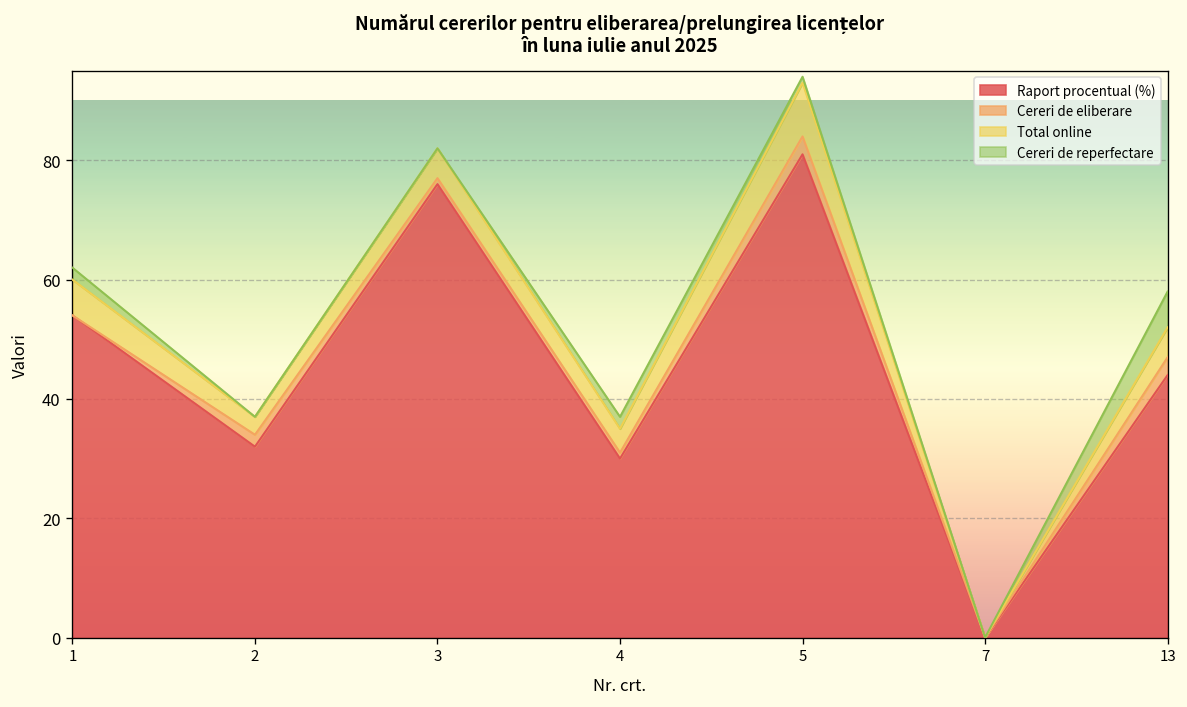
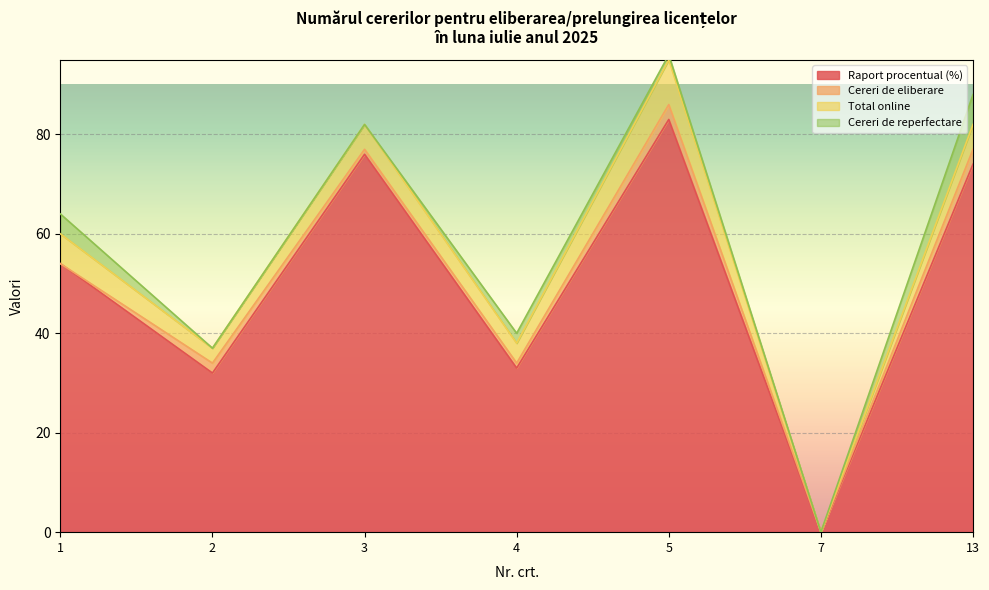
  {
    "Raport procentual (%)": {
      "2": 32,
      "3": 76,
-     "4": 30,
-     "5": 81,
-     "13": 44
+     "4": 33,
+     "5": 83,
+     "13": 74
    },
    "Cereri de reperfectare": {
-     "1": 2,
+     "1": 4,
      "4": 2,
      "13": 6
    }
  }
